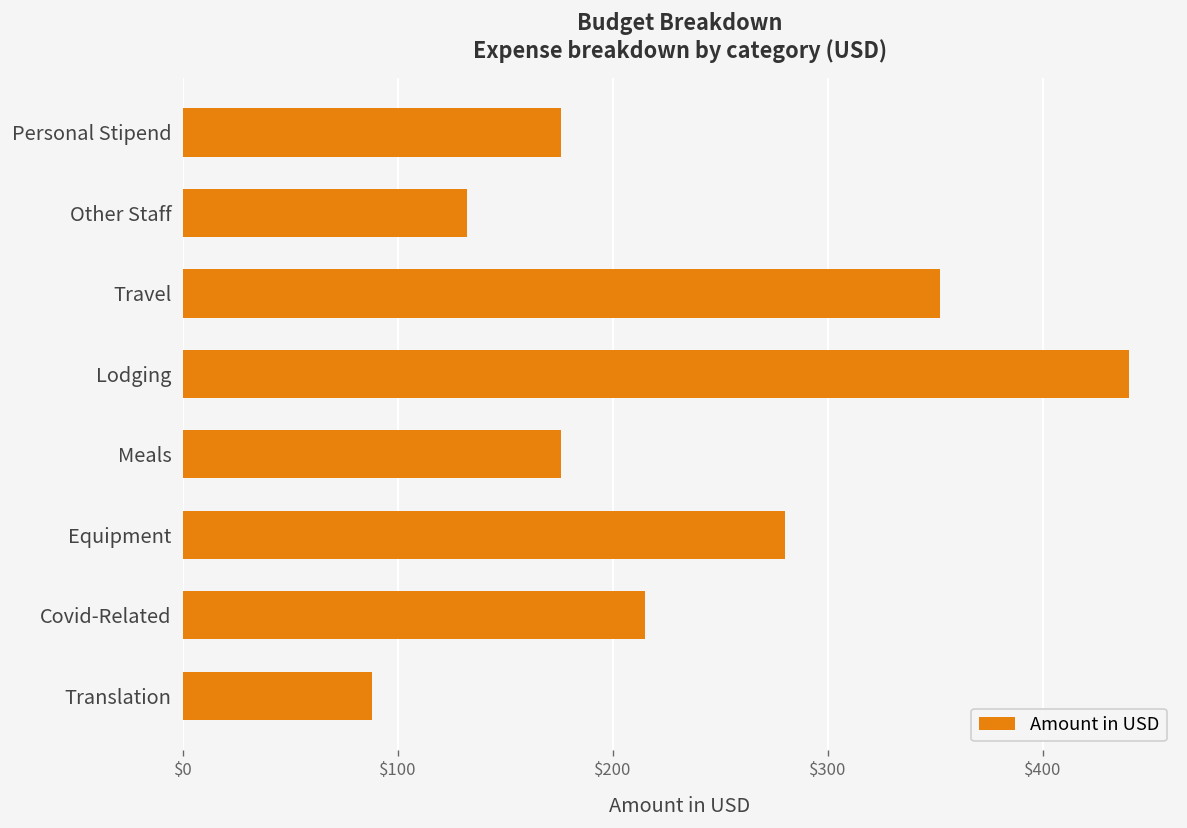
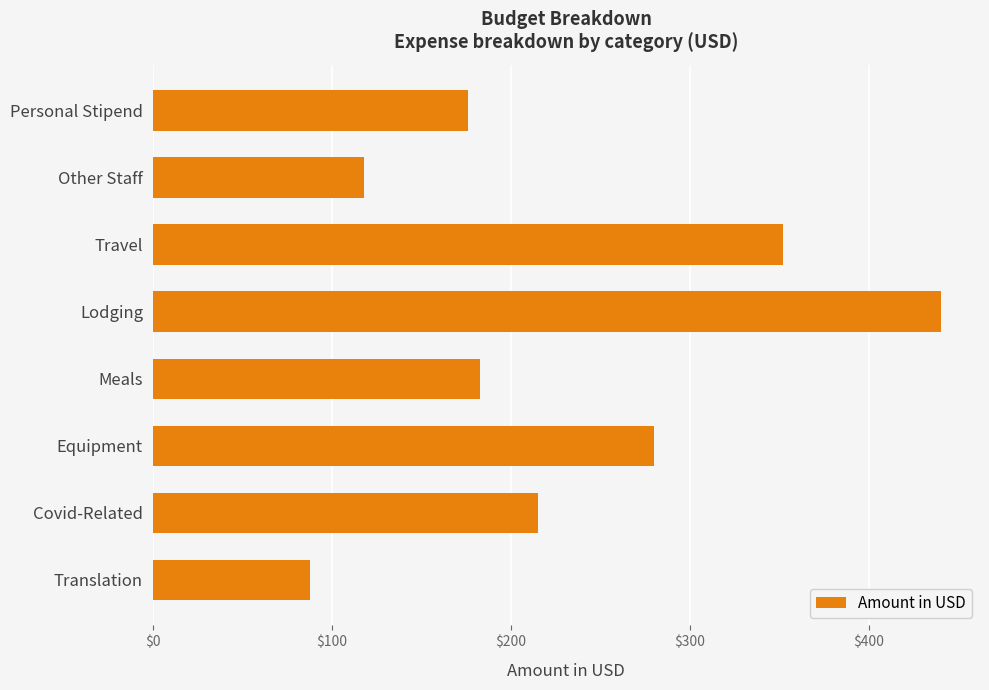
  {
    "Personal Stipend": "$176",
-   "Other Staff": "$132",
+   "Other Staff": "$118",
    "Travel": "$352",
    "Lodging": "$440",
-   "Meals": "$176",
+   "Meals": "$183",
    "Equipment": "$280",
    "Covid-Related": "$215",
    "Translation": "$88"
  }
